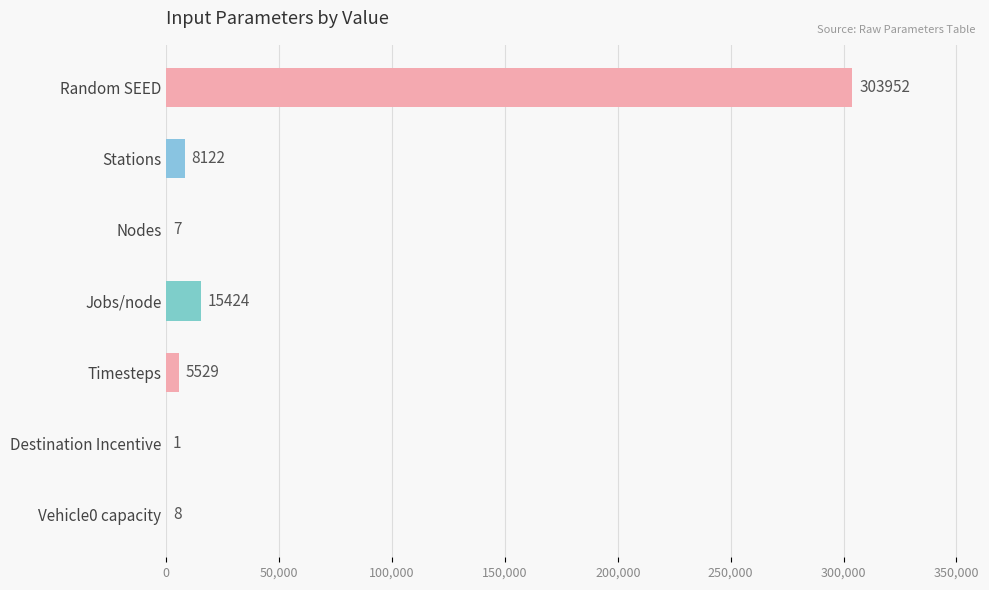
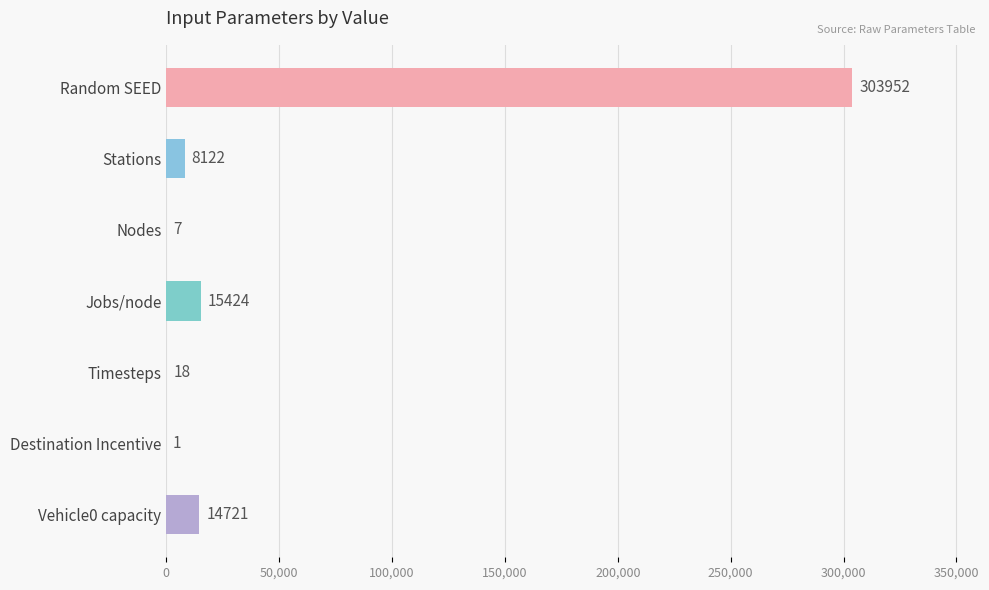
  {
    "Random SEED": 303952,
    "Stations": 8122,
    "Nodes": 7,
    "Jobs/node": 15424,
-   "Timesteps": 5529,
+   "Timesteps": 18,
    "Destination Incentive": 1,
-   "Vehicle0 capacity": 8
+   "Vehicle0 capacity": 14721
  }
